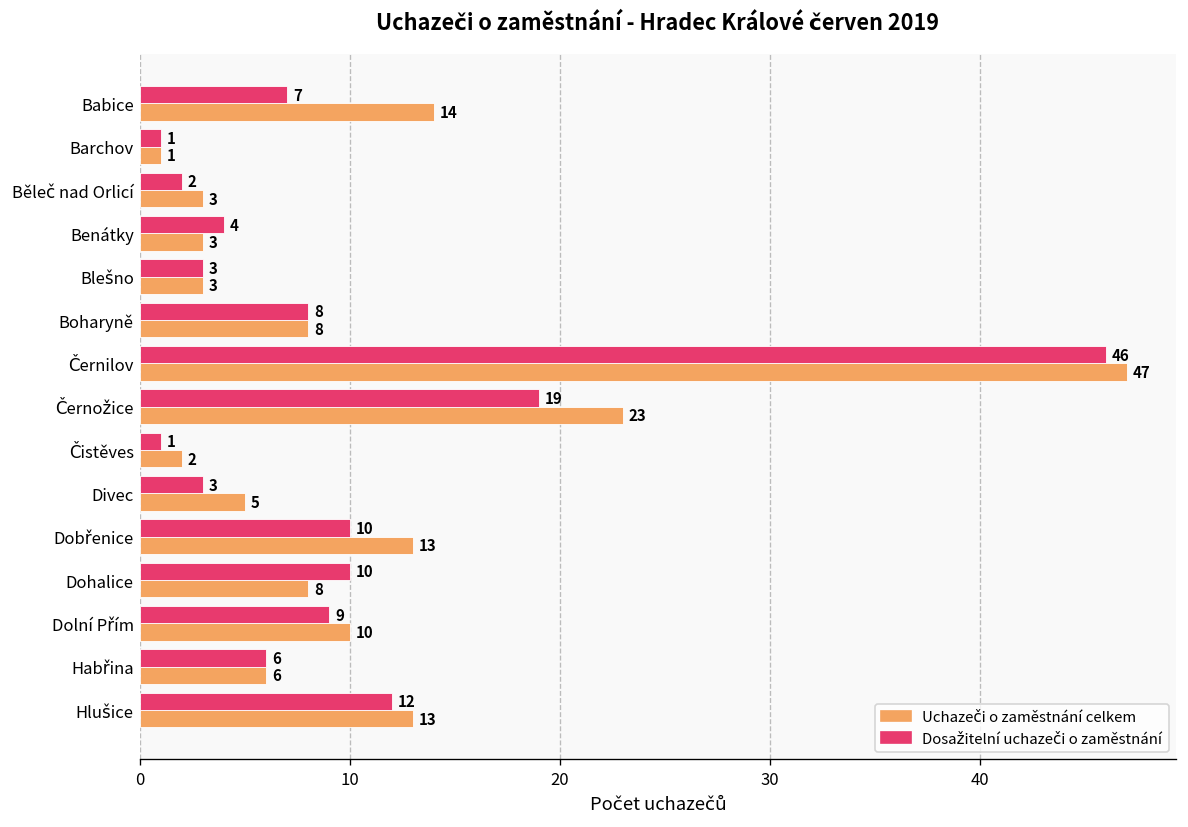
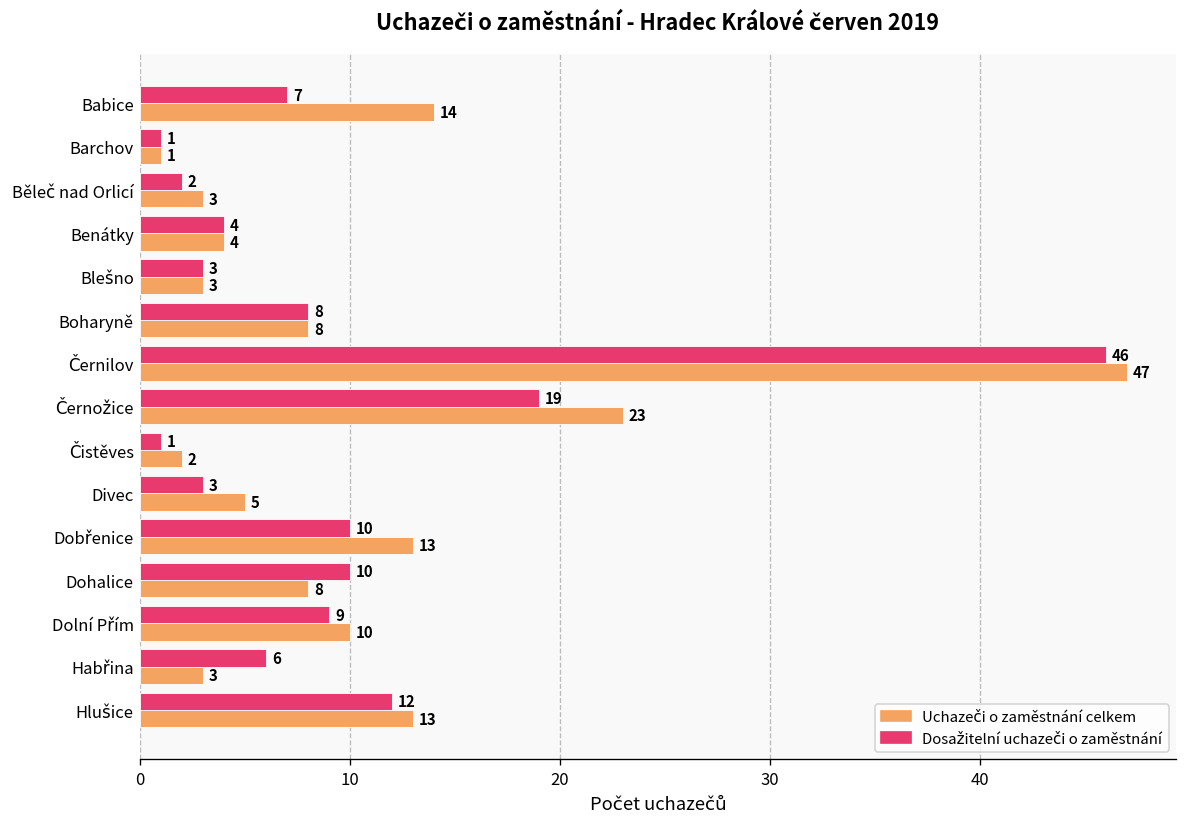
  {
    "Uchazeči o zaměstnání celkem": {
      "Babice": 14,
      "Barchov": 1,
      "Běleč nad Orlicí": 3,
-     "Benátky": 3,
+     "Benátky": 4,
      "Blešno": 3,
      "Boharyně": 8,
      "Černilov": 47,
      "Černožice": 23,
      "Čistěves": 2,
      "Divec": 5,
      "Dobřenice": 13,
      "Dohalice": 8,
      "Dolní Přím": 10,
-     "Habřina": 6,
+     "Habřina": 3,
      "Hlušice": 13
    },
    "Dosažitelní uchazeči o zaměstnání": {
      "Babice": 7,
      "Barchov": 1,
      "Běleč nad Orlicí": 2,
      "Benátky": 4,
      "Blešno": 3,
      "Boharyně": 8,
      "Černilov": 46,
      "Černožice": 19,
      "Čistěves": 1,
      "Divec": 3,
      "Dobřenice": 10,
      "Dohalice": 10,
      "Dolní Přím": 9,
      "Habřina": 6,
      "Hlušice": 12
    }
  }
